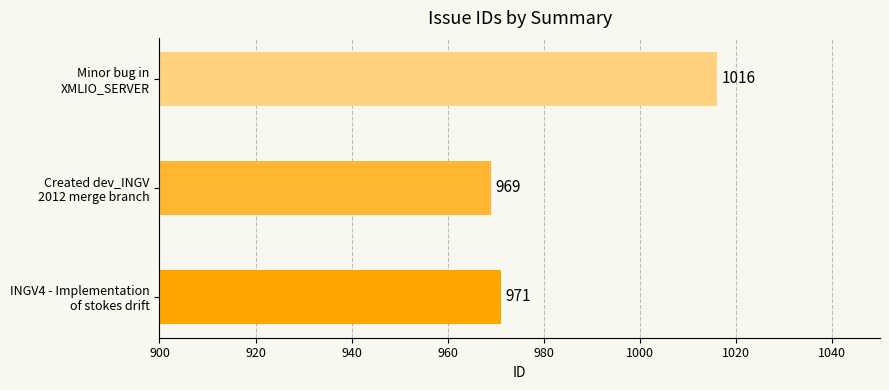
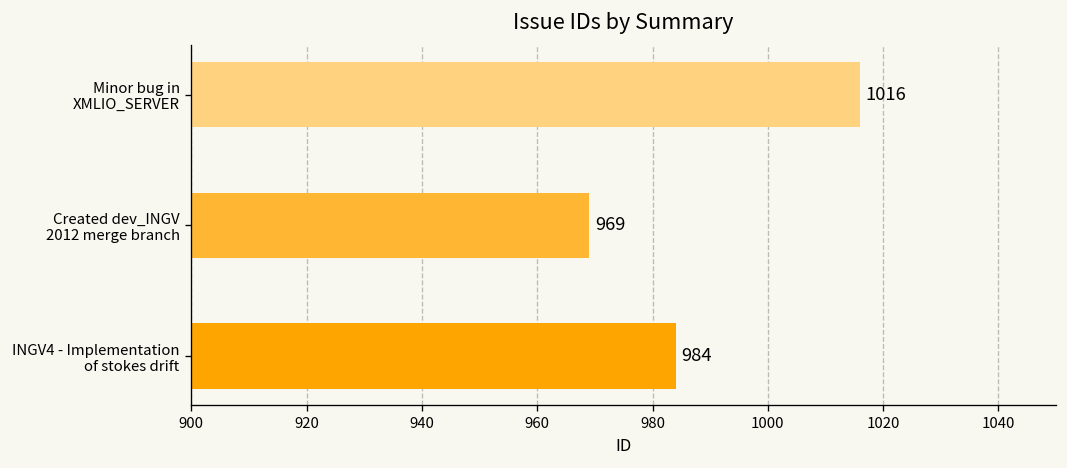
  {
    "Minor bug in XMLIO_SERVER": 1016,
    "Created dev_INGV 2012 merge branch": 969,
-   "INGV4 - Implementation of stokes drift": 971
+   "INGV4 - Implementation of stokes drift": 984
  }
